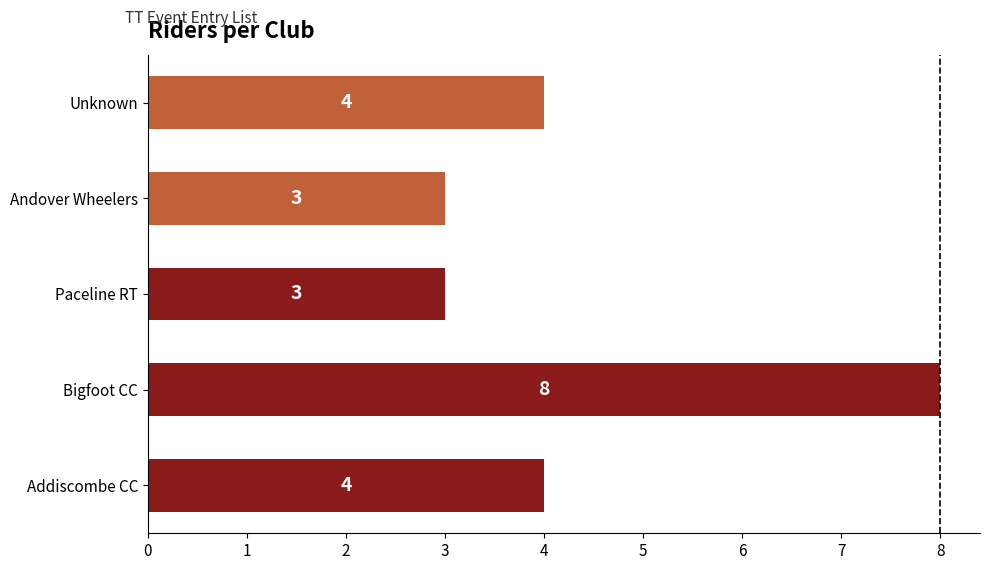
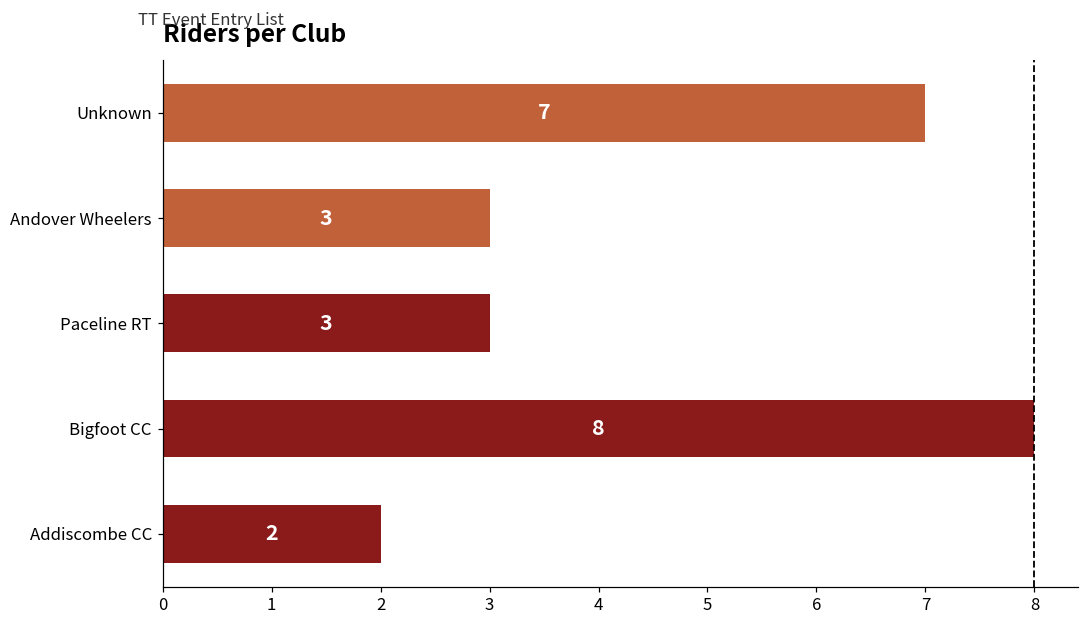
  {
-   "Unknown": 4,
+   "Unknown": 7,
    "Andover Wheelers": 3,
    "Paceline RT": 3,
    "Bigfoot CC": 8,
-   "Addiscombe CC": 4
+   "Addiscombe CC": 2
  }
